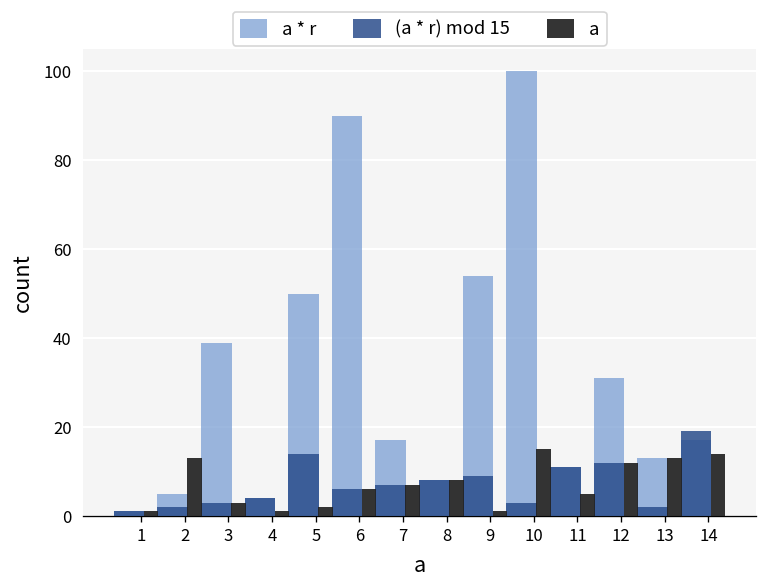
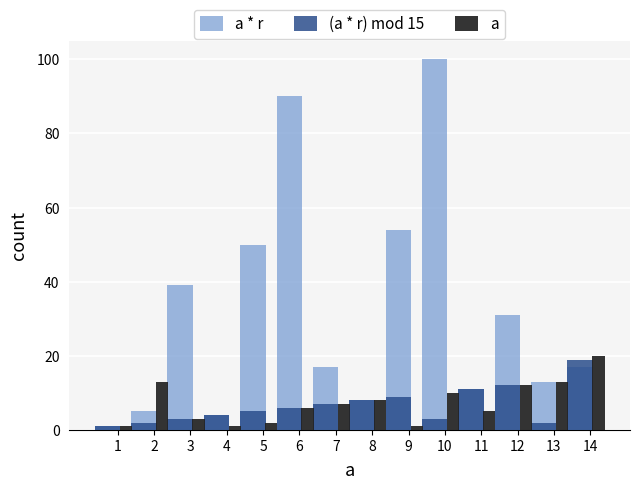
  {
    "a * r": {
      "1": 1,
      "2": 5,
      "3": 39,
      "4": 4,
      "5": 50,
      "6": 90,
      "7": 17,
      "8": 8,
      "9": 54,
      "10": 100,
      "11": 11,
      "12": 31,
      "13": 13
    },
    "(a * r) mod 15": {
      "1": 1,
      "4": 4,
-     "5": 14,
+     "5": 5,
      "8": 8,
      "11": 11,
      "14": 19
    },
    "a": {
      "1": 1,
      "2": 13,
      "3": 3,
      "4": 1,
      "5": 2,
      "6": 6,
      "7": 7,
      "8": 8,
      "9": 1,
-     "10": 15,
+     "10": 10,
      "11": 5,
      "12": 12,
      "13": 13,
-     "14": 14
+     "14": 20
    }
  }
